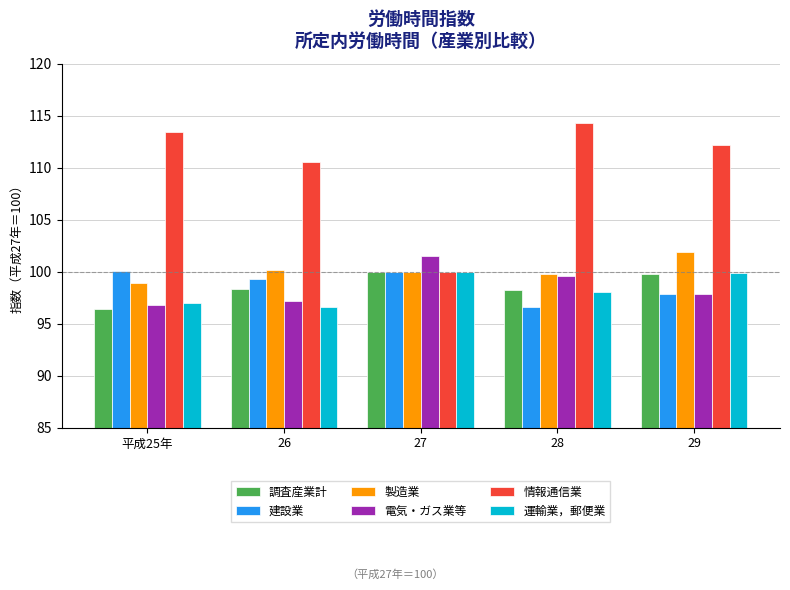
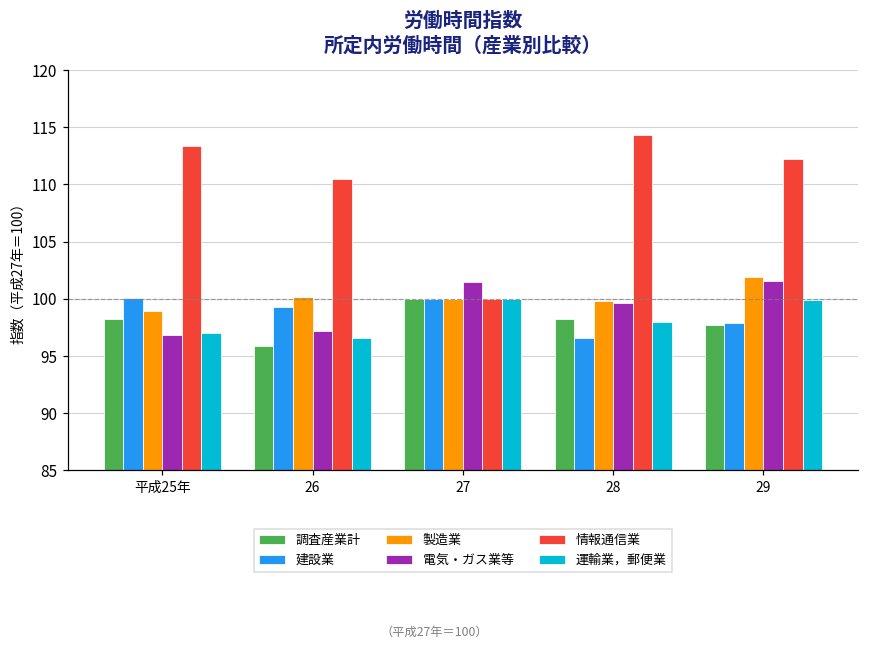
  {
    "調査産業計": {
-     "平成25年": 96.4,
-     "26": 98.3,
+     "平成25年": 98.2,
+     "26": 95.9,
      "27": 100.0,
      "28": 98.2,
-     "29": 99.8
+     "29": 97.7
    },
    "製造業": {
      "平成25年": 98.9,
      "26": 100.2,
      "27": 100.0,
      "28": 99.8,
      "29": 101.9
    },
    "電気・ガス業等": {
      "平成25年": 96.8,
      "26": 97.2,
      "27": 101.5,
      "28": 99.6,
-     "29": 97.9
+     "29": 101.6
    },
    "情報通信業": {
      "平成25年": 113.4,
      "26": 110.5,
      "27": 100.0,
      "28": 114.3,
      "29": 112.2
    }
  }
